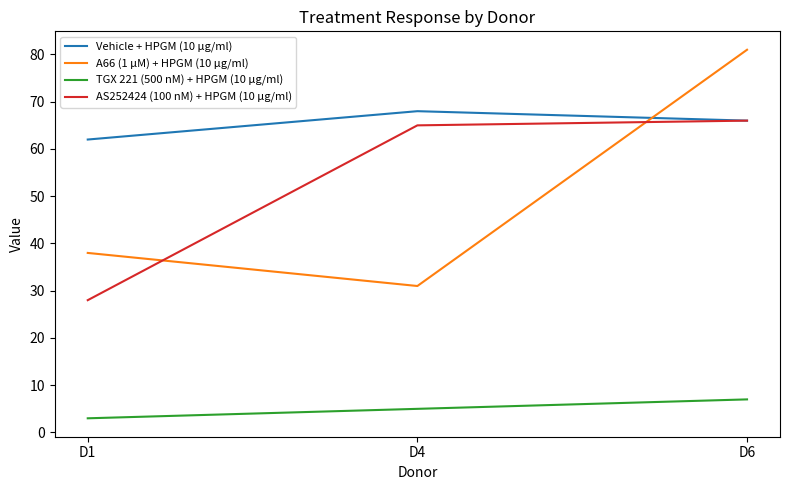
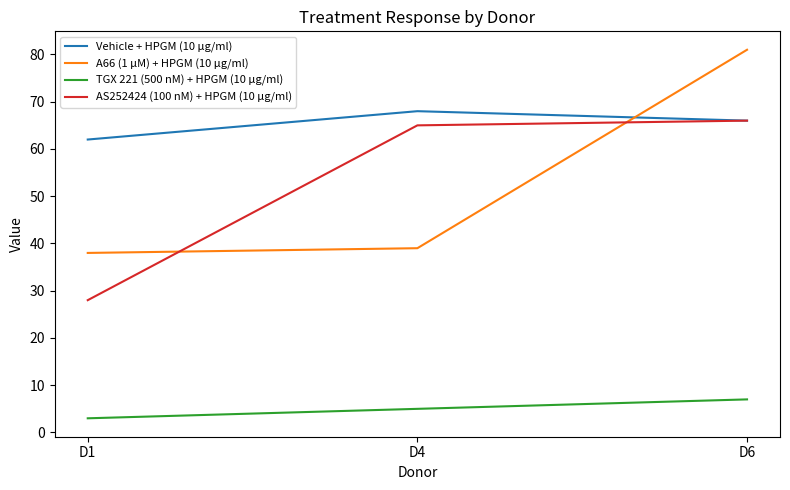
  {
    "Vehicle + HPGM (10 μg/ml)": {
      "D1": 62,
      "D4": 68
    },
    "A66 (1 µM) + HPGM (10 μg/ml)": {
      "D1": 38,
-     "D4": 31,
+     "D4": 39,
      "D6": 81
    },
    "TGX 221 (500 nM) + HPGM (10 μg/ml)": {
      "D1": 3,
      "D4": 5,
      "D6": 7
    },
    "AS252424 (100 nM) + HPGM (10 μg/ml)": {
      "D1": 28,
      "D4": 65
    }
  }
